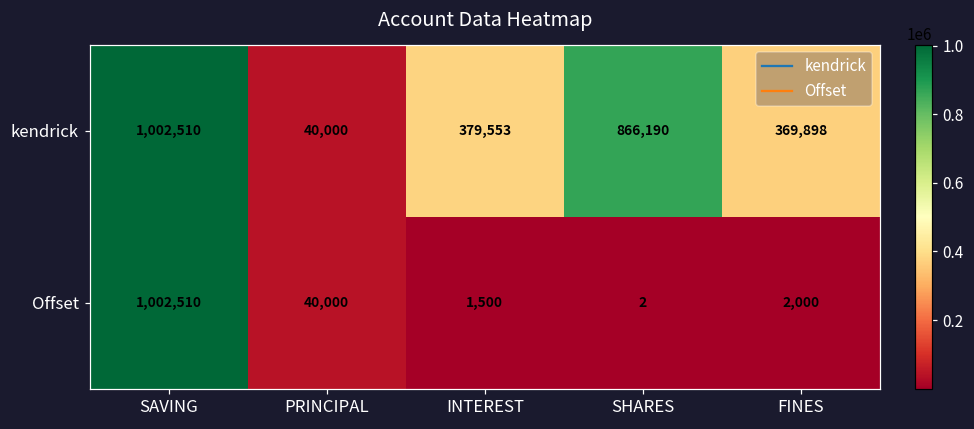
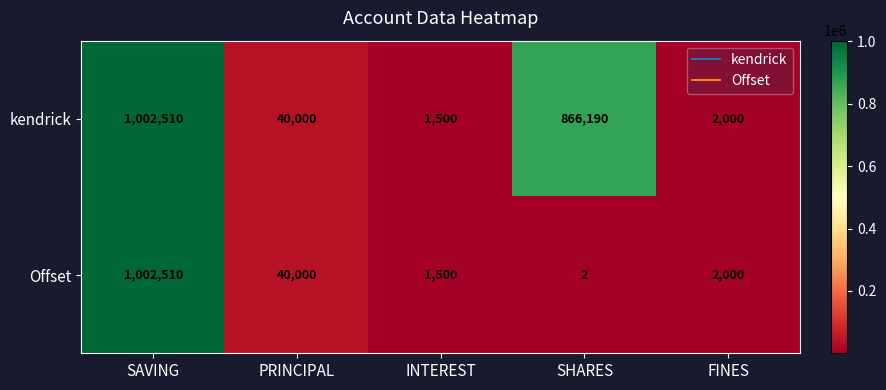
  {
    "kendrick": {
      "SAVING": "1,002,510",
      "PRINCIPAL": "40,000",
-     "INTEREST": "379,553",
+     "INTEREST": "1,500",
      "SHARES": "866,190",
-     "FINES": "369,898"
+     "FINES": "2,000"
    },
    "Offset": {
      "SAVING": "1,002,510",
      "PRINCIPAL": "40,000",
      "INTEREST": "1,500",
      "SHARES": "2",
      "FINES": "2,000"
    }
  }
